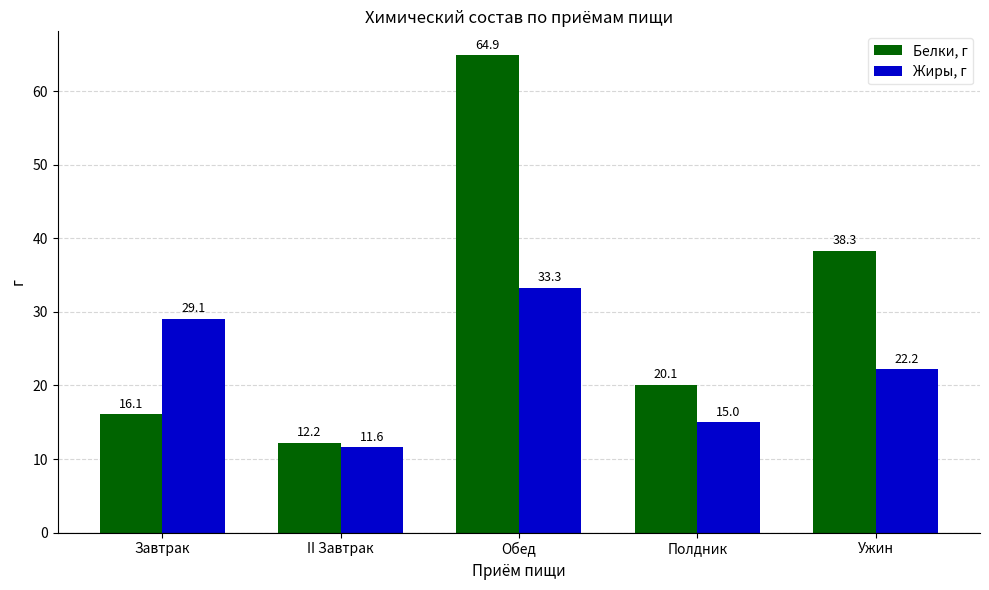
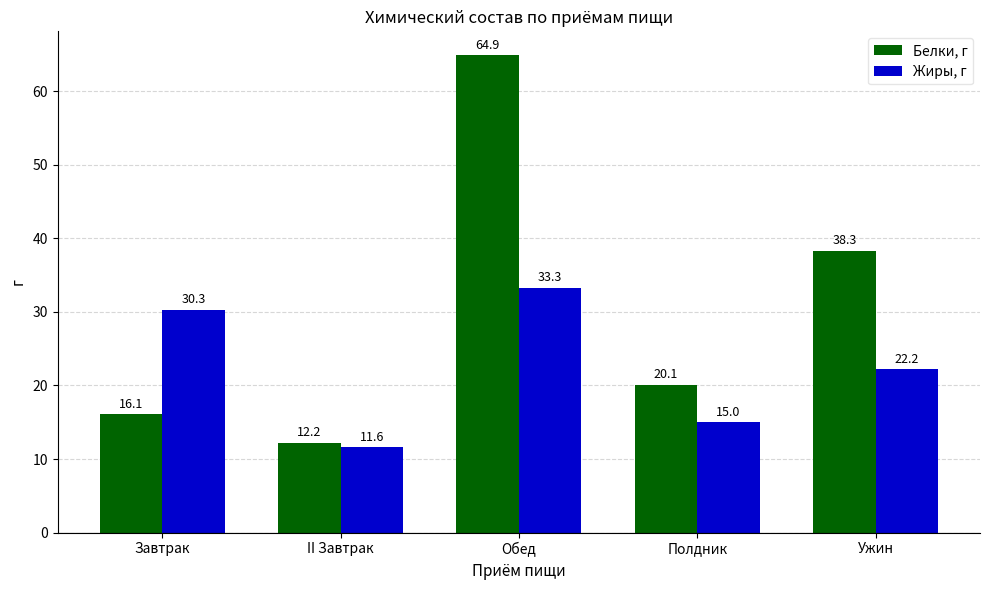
  {
    "Белки, г": {
      "Завтрак": 16.1,
      "II Завтрак": 12.2,
      "Обед": 64.9,
      "Полдник": 20.1,
      "Ужин": 38.3
    },
    "Жиры, г": {
-     "Завтрак": 29.1,
+     "Завтрак": 30.3,
      "II Завтрак": 11.6,
      "Обед": 33.3,
      "Полдник": 15.0,
      "Ужин": 22.2
    }
  }
